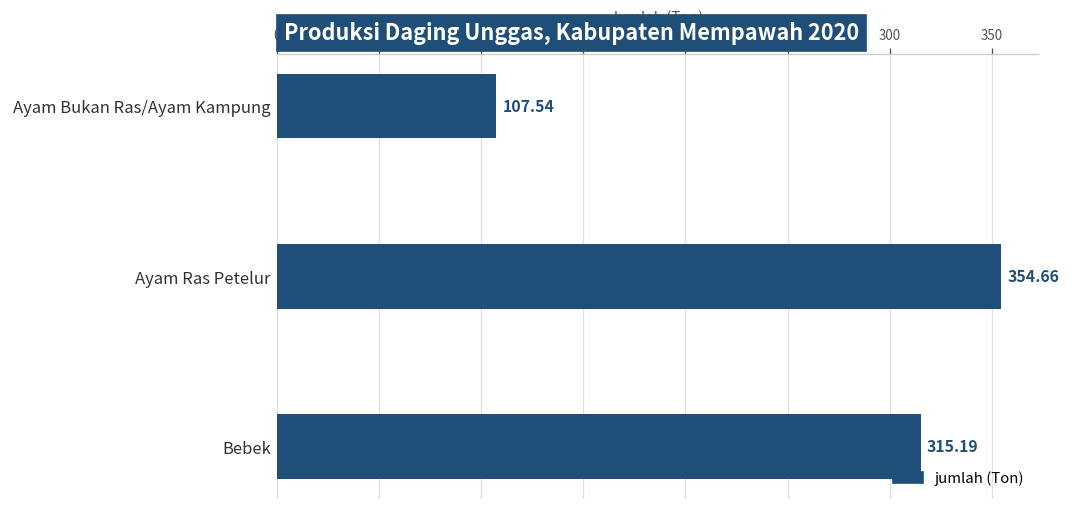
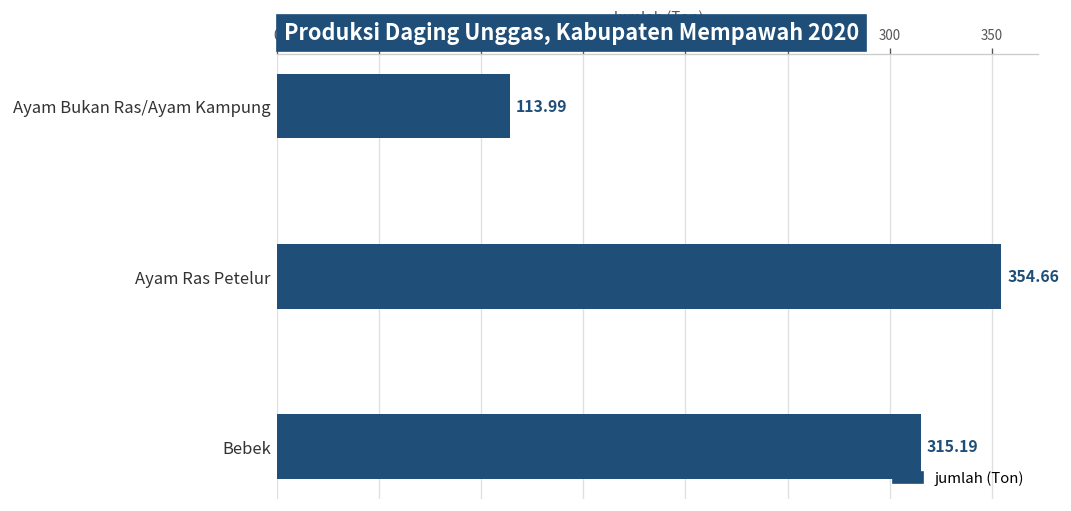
  {
-   "Ayam Bukan Ras/Ayam Kampung": 107.54,
+   "Ayam Bukan Ras/Ayam Kampung": 113.99,
    "Ayam Ras Petelur": 354.66,
    "Bebek": 315.19
  }
